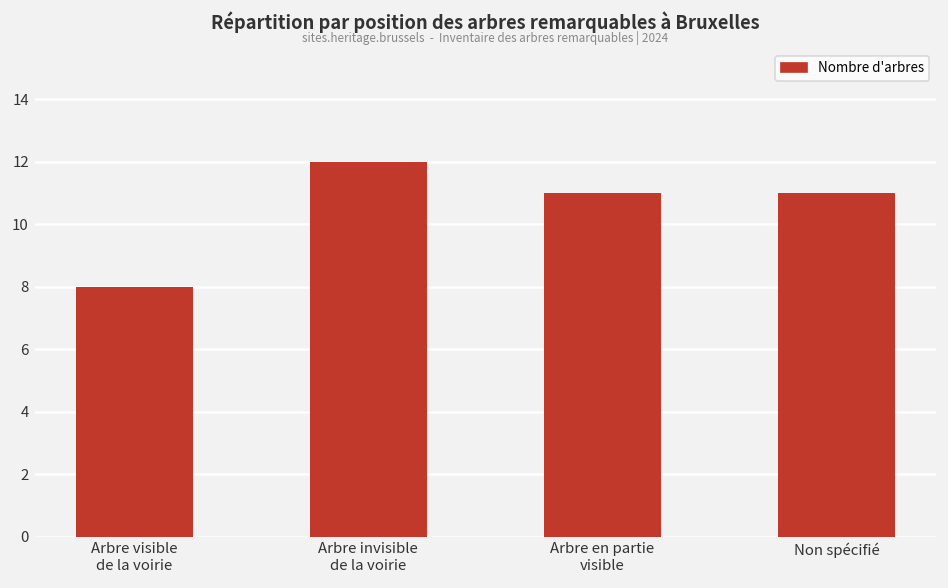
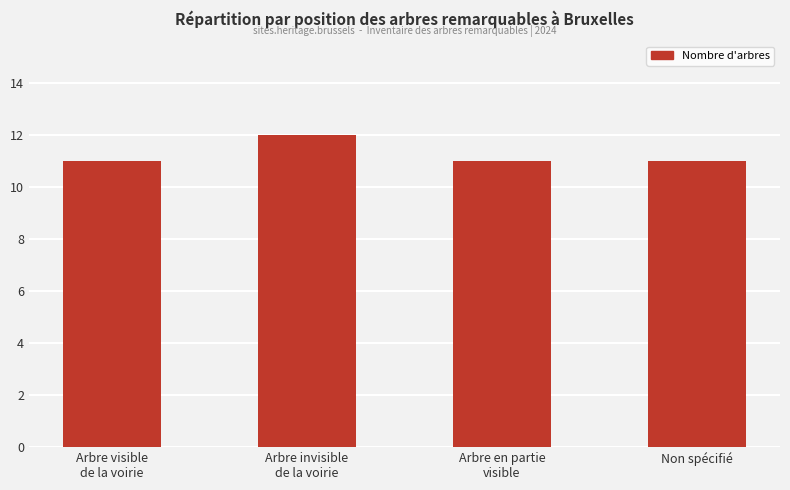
  {
-   "Arbre visible de la voirie": 8,
+   "Arbre visible de la voirie": 11,
    "Arbre invisible de la voirie": 12,
    "Arbre en partie visible": 11,
    "Non spécifié": 11
  }
